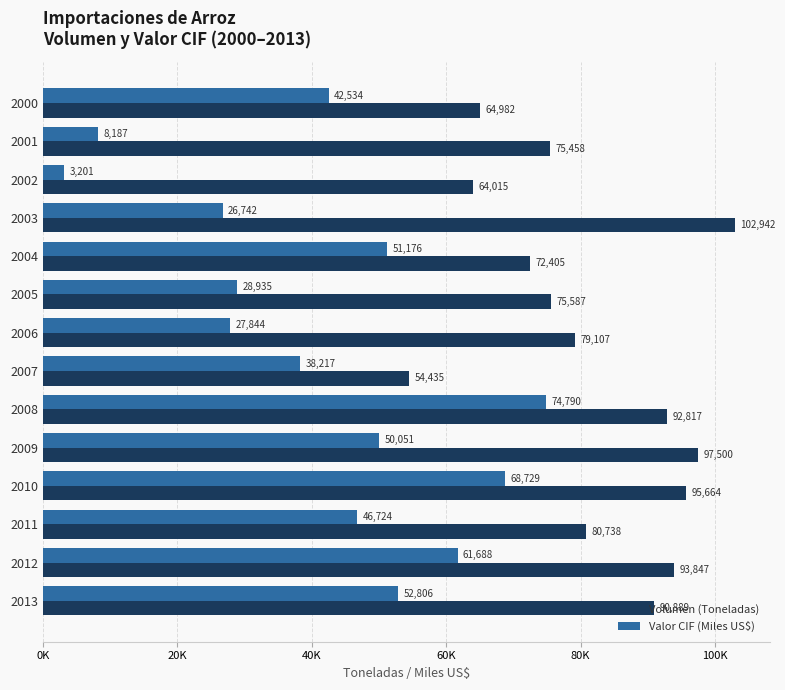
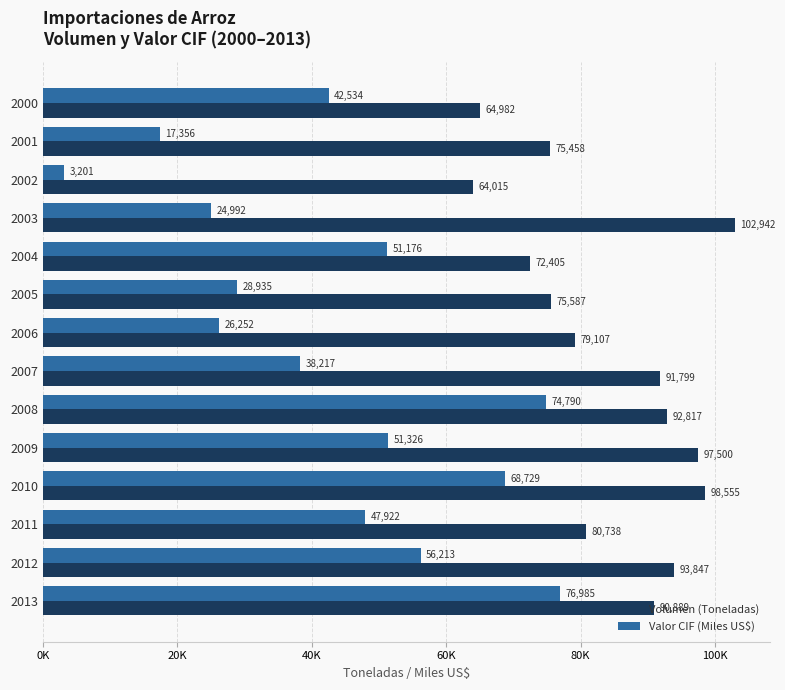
  {
    "Volumen (Toneladas)": {
      "2000": "64,982",
      "2001": "75,458",
      "2002": "64,015",
      "2003": "102,942",
      "2004": "72,405",
      "2005": "75,587",
      "2006": "79,107",
-     "2007": "54,435",
+     "2007": "91,799",
      "2008": "92,817",
      "2009": "97,500",
-     "2010": "95,664",
+     "2010": "98,555",
      "2011": "80,738",
      "2012": "93,847",
      "2013": "90,889"
    },
    "Valor CIF (Miles US$)": {
      "2000": "42,534",
-     "2001": "8,187",
+     "2001": "17,356",
      "2002": "3,201",
-     "2003": "26,742",
+     "2003": "24,992",
      "2004": "51,176",
      "2005": "28,935",
-     "2006": "27,844",
+     "2006": "26,252",
      "2007": "38,217",
      "2008": "74,790",
-     "2009": "50,051",
+     "2009": "51,326",
      "2010": "68,729",
-     "2011": "46,724",
-     "2012": "61,688",
-     "2013": "52,806"
+     "2011": "47,922",
+     "2012": "56,213",
+     "2013": "76,985"
    }
  }
